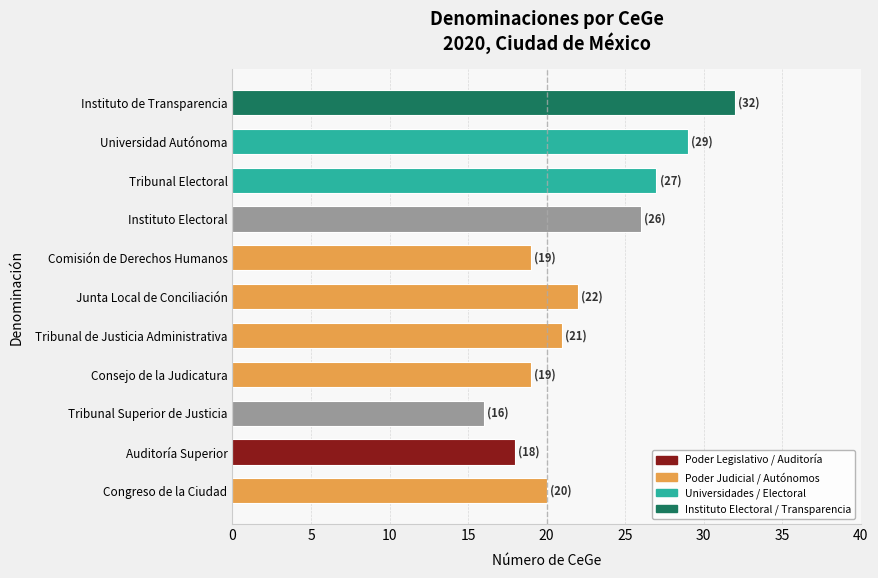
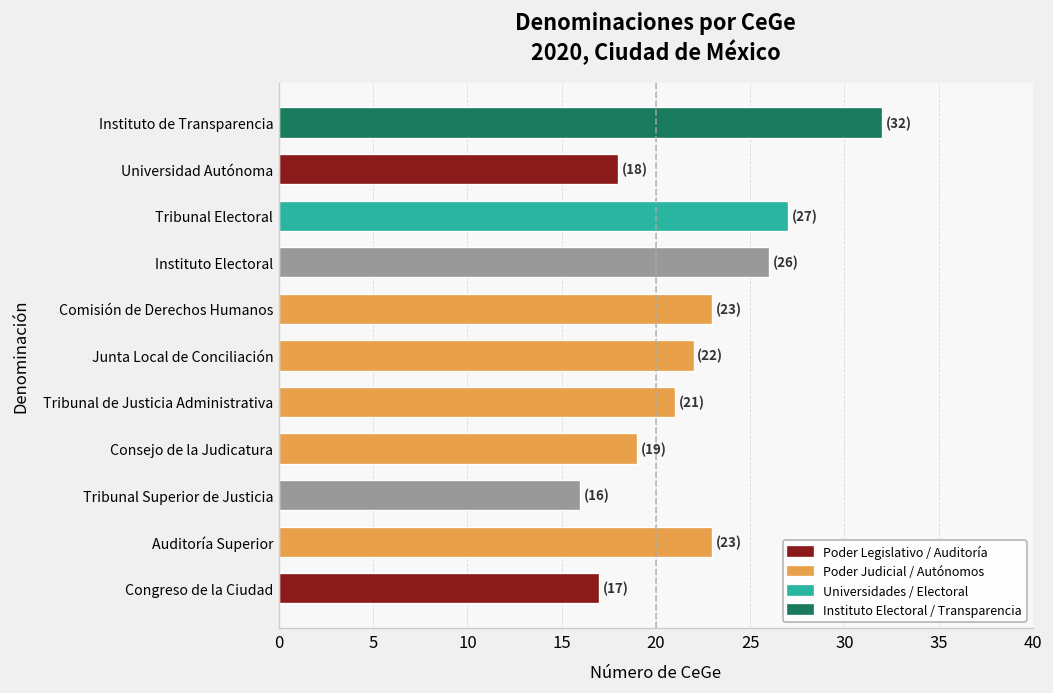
  {
    "Instituto de Transparencia": "(32)",
-   "Universidad Autónoma": "(29)",
+   "Universidad Autónoma": "(18)",
    "Tribunal Electoral": "(27)",
    "Instituto Electoral": "(26)",
-   "Comisión de Derechos Humanos": "(19)",
+   "Comisión de Derechos Humanos": "(23)",
    "Junta Local de Conciliación": "(22)",
    "Tribunal de Justicia Administrativa": "(21)",
    "Consejo de la Judicatura": "(19)",
    "Tribunal Superior de Justicia": "(16)",
-   "Auditoría Superior": "(18)",
-   "Congreso de la Ciudad": "(20)"
+   "Auditoría Superior": "(23)",
+   "Congreso de la Ciudad": "(17)"
  }
